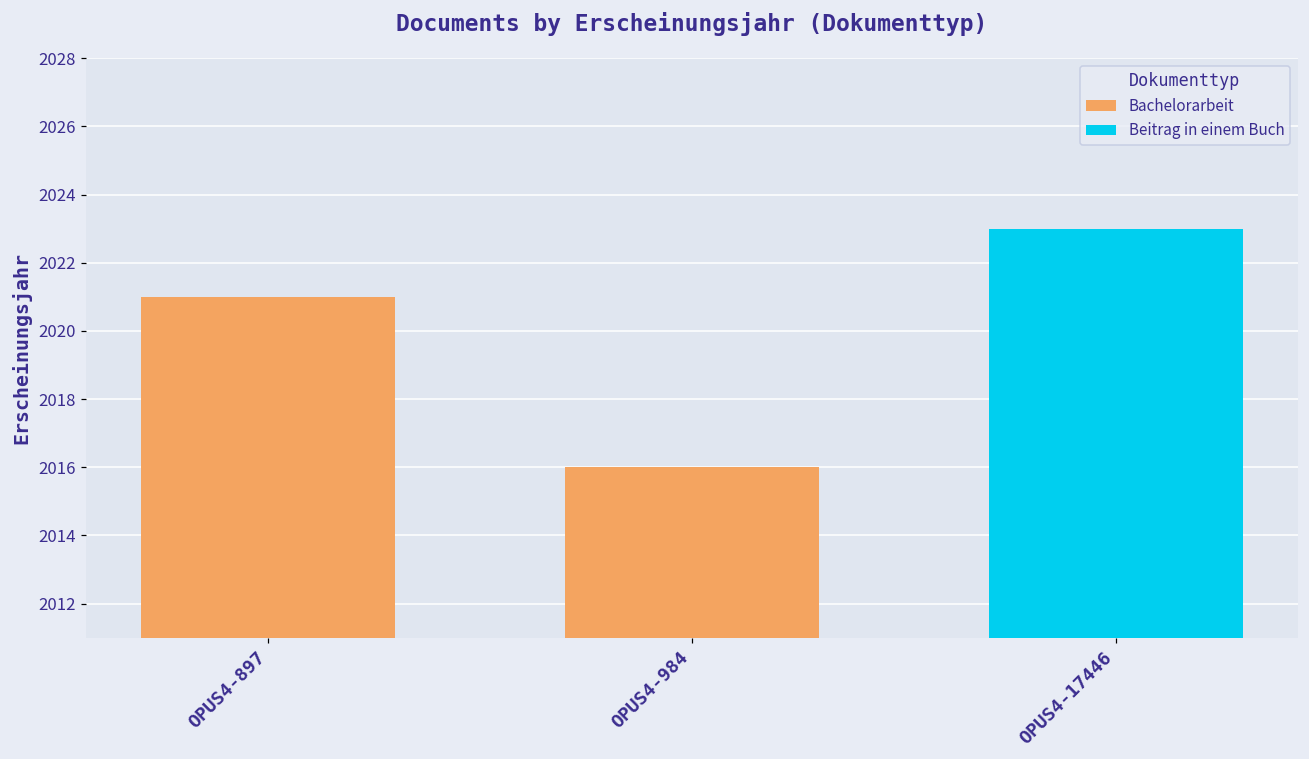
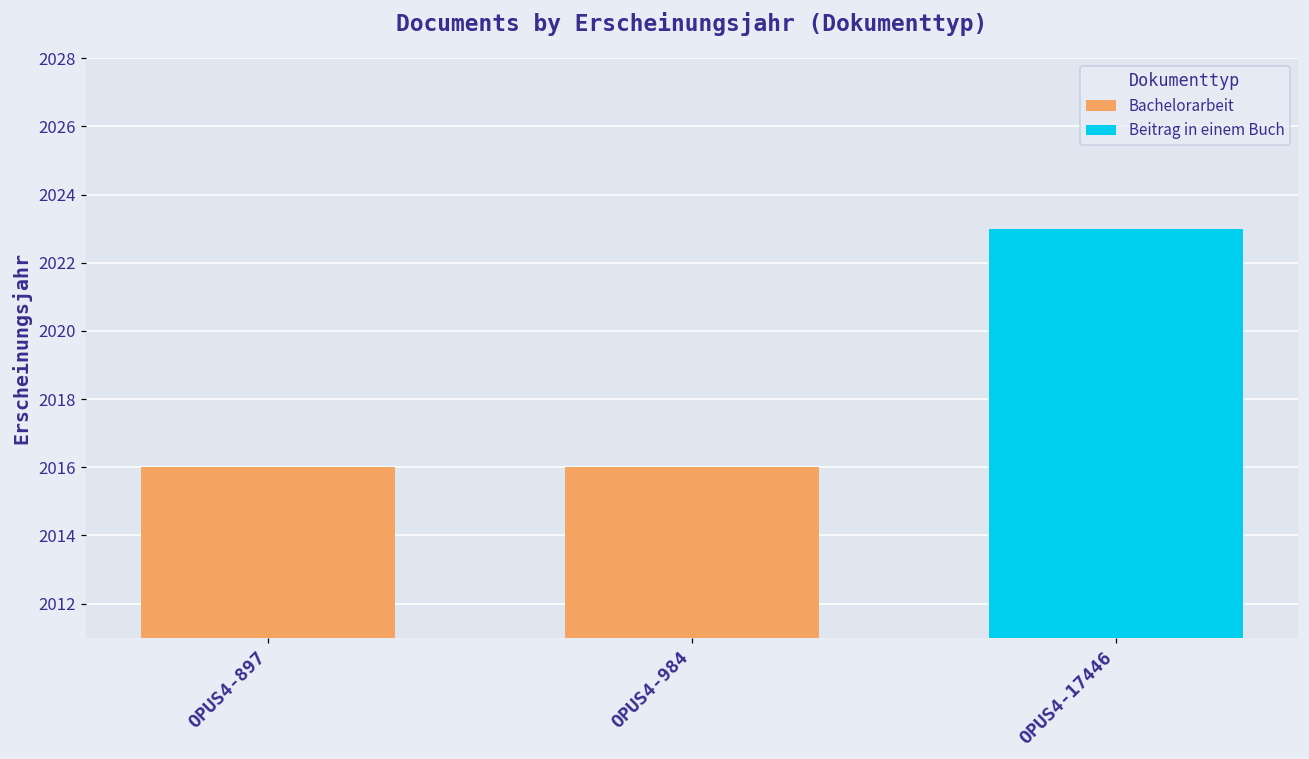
  {
    "Bachelorarbeit": {
-     "OPUS4-897": 2021,
+     "OPUS4-897": 2016,
      "OPUS4-984": 2016
    },
    "Beitrag in einem Buch": {
      "OPUS4-17446": 2023
    }
  }
